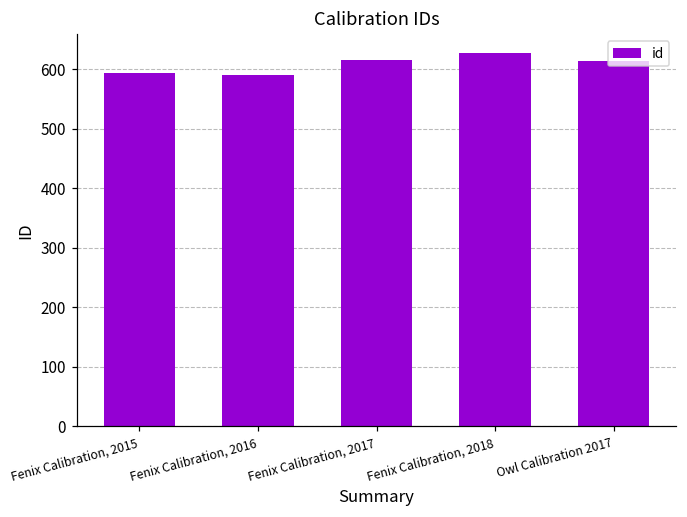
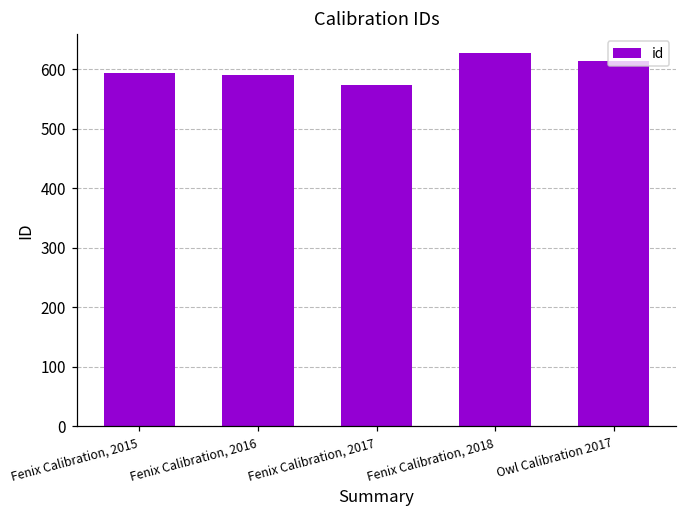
  {
    "Fenix Calibration, 2015": 590,
    "Fenix Calibration, 2016": 590,
-   "Fenix Calibration, 2017": 620,
+   "Fenix Calibration, 2017": 570,
    "Fenix Calibration, 2018": 630
  }
